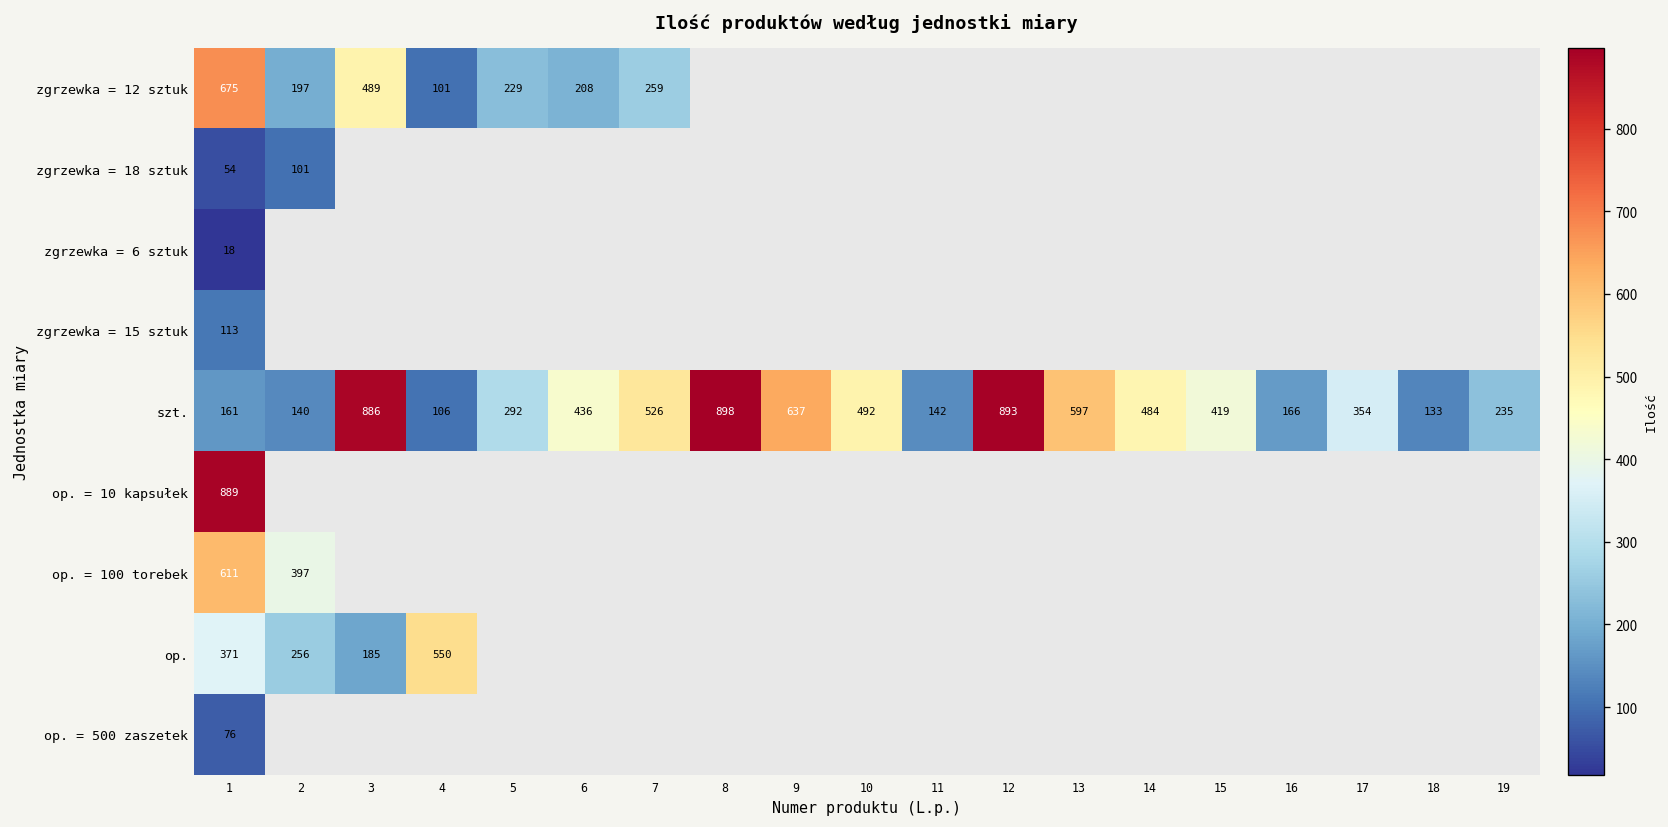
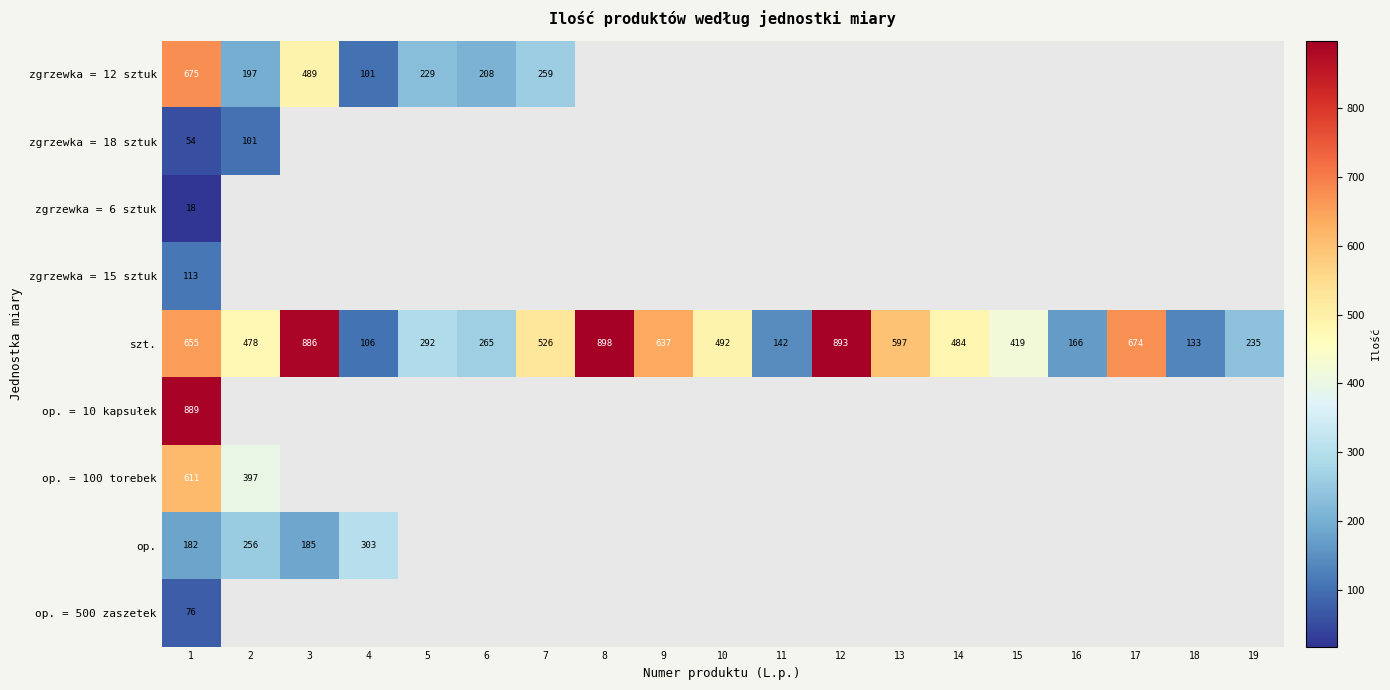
  {
    "zgrzewka = 12 sztuk": {
      "1": 675,
      "2": 197,
      "3": 489,
      "4": 101,
      "5": 229,
      "6": 208,
      "7": 259
    },
    "zgrzewka = 18 sztuk": {
      "1": 54,
      "2": 101
    },
    "zgrzewka = 6 sztuk": {
      "1": 18
    },
    "zgrzewka = 15 sztuk": {
      "1": 113
    },
    "szt.": {
-     "1": 161,
-     "2": 140,
+     "1": 655,
+     "2": 478,
      "3": 886,
      "4": 106,
      "5": 292,
-     "6": 436,
+     "6": 265,
      "7": 526,
      "8": 898,
      "9": 637,
      "10": 492,
      "11": 142,
      "12": 893,
      "13": 597,
      "14": 484,
      "15": 419,
      "16": 166,
-     "17": 354,
+     "17": 674,
      "18": 133,
      "19": 235
    },
    "op. = 10 kapsułek": {
      "1": 889
    },
    "op. = 100 torebek": {
      "1": 611,
      "2": 397
    },
    "op.": {
-     "1": 371,
+     "1": 182,
      "2": 256,
      "3": 185,
-     "4": 550
+     "4": 303
    },
    "op. = 500 zaszetek": {
      "1": 76
    }
  }
